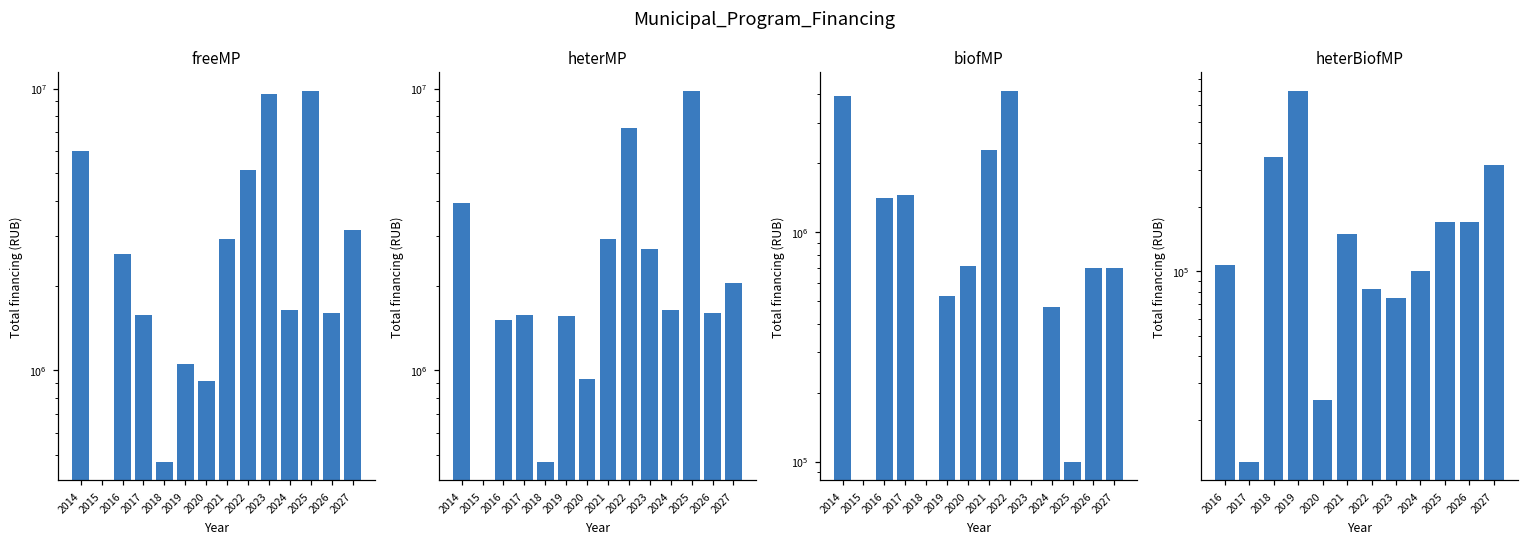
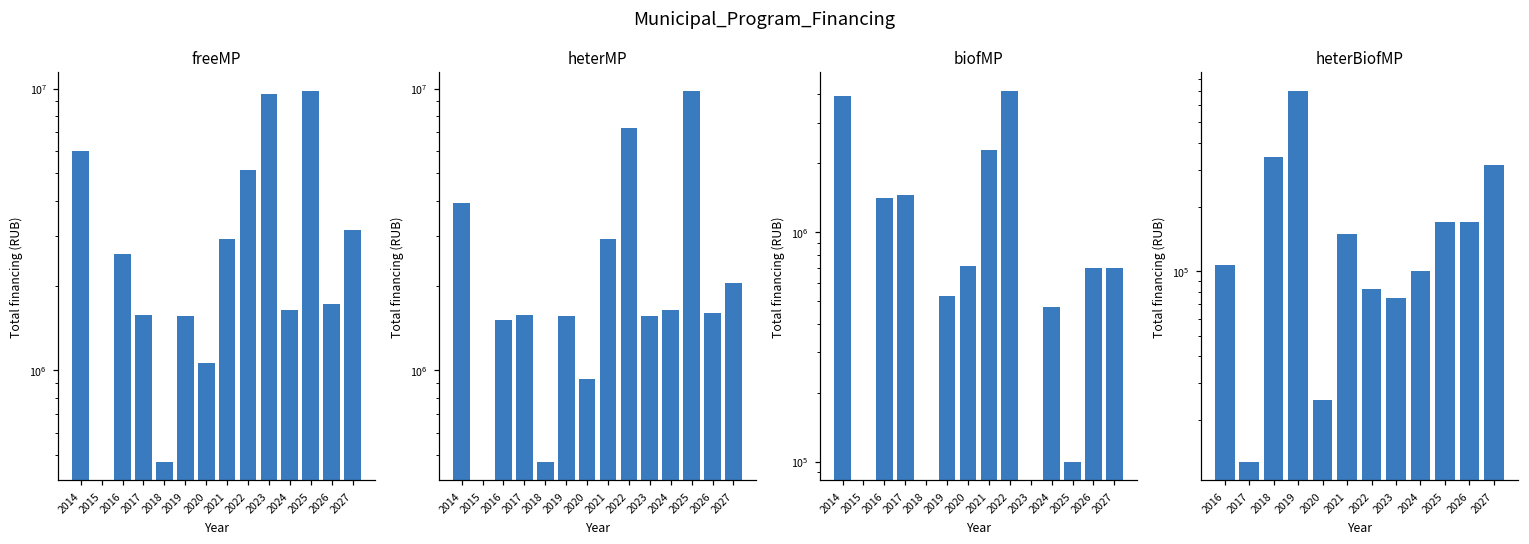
  {
    "freeMP": {
      "2014": 6000000,
      "2016": 2600000,
      "2017": 1600000,
      "2018": 470000,
-     "2019": 1060000,
-     "2020": 920000,
+     "2019": 1600000,
+     "2020": 1070000,
      "2021": 2900000,
      "2022": 5100000,
      "2023": 9600000,
      "2024": 1600000,
      "2025": 9800000,
-     "2026": 1600000,
+     "2026": 1700000,
      "2027": 3100000
    },
    "heterMP": {
      "2014": 3900000,
      "2016": 1500000,
      "2017": 1600000,
      "2018": 470000,
      "2019": 1600000,
      "2020": 930000,
      "2021": 2900000,
      "2022": 7200000,
-     "2023": 2700000,
+     "2023": 1600000,
      "2024": 1600000,
      "2025": 9800000,
      "2026": 1600000,
      "2027": 2000000
    },
    "biofMP": {
      "2014": 3900000,
      "2016": 1400000,
      "2017": 1500000,
      "2019": 530000,
      "2020": 710000,
      "2021": 2300000,
      "2022": 4100000,
      "2024": 470000,
      "2025": 100000,
      "2026": 700000,
      "2027": 700000
    }
  }
